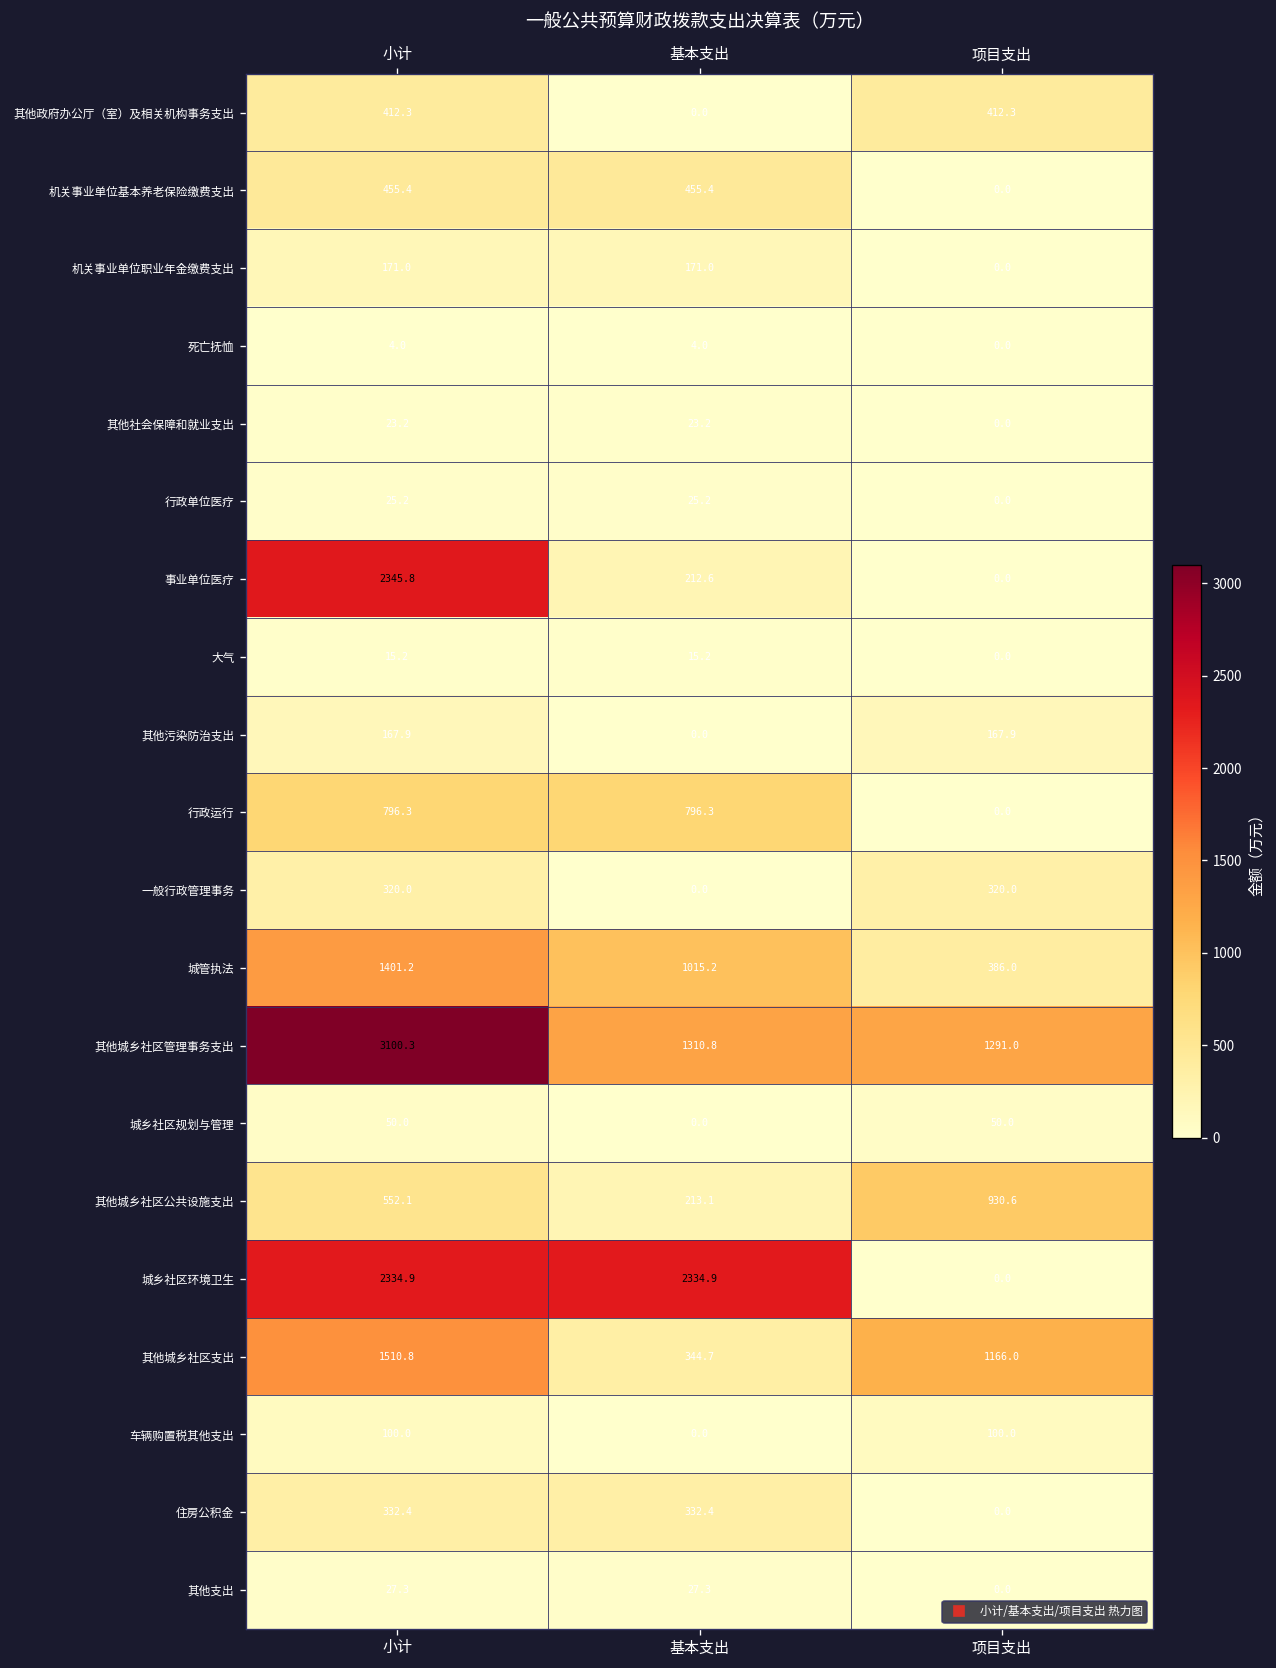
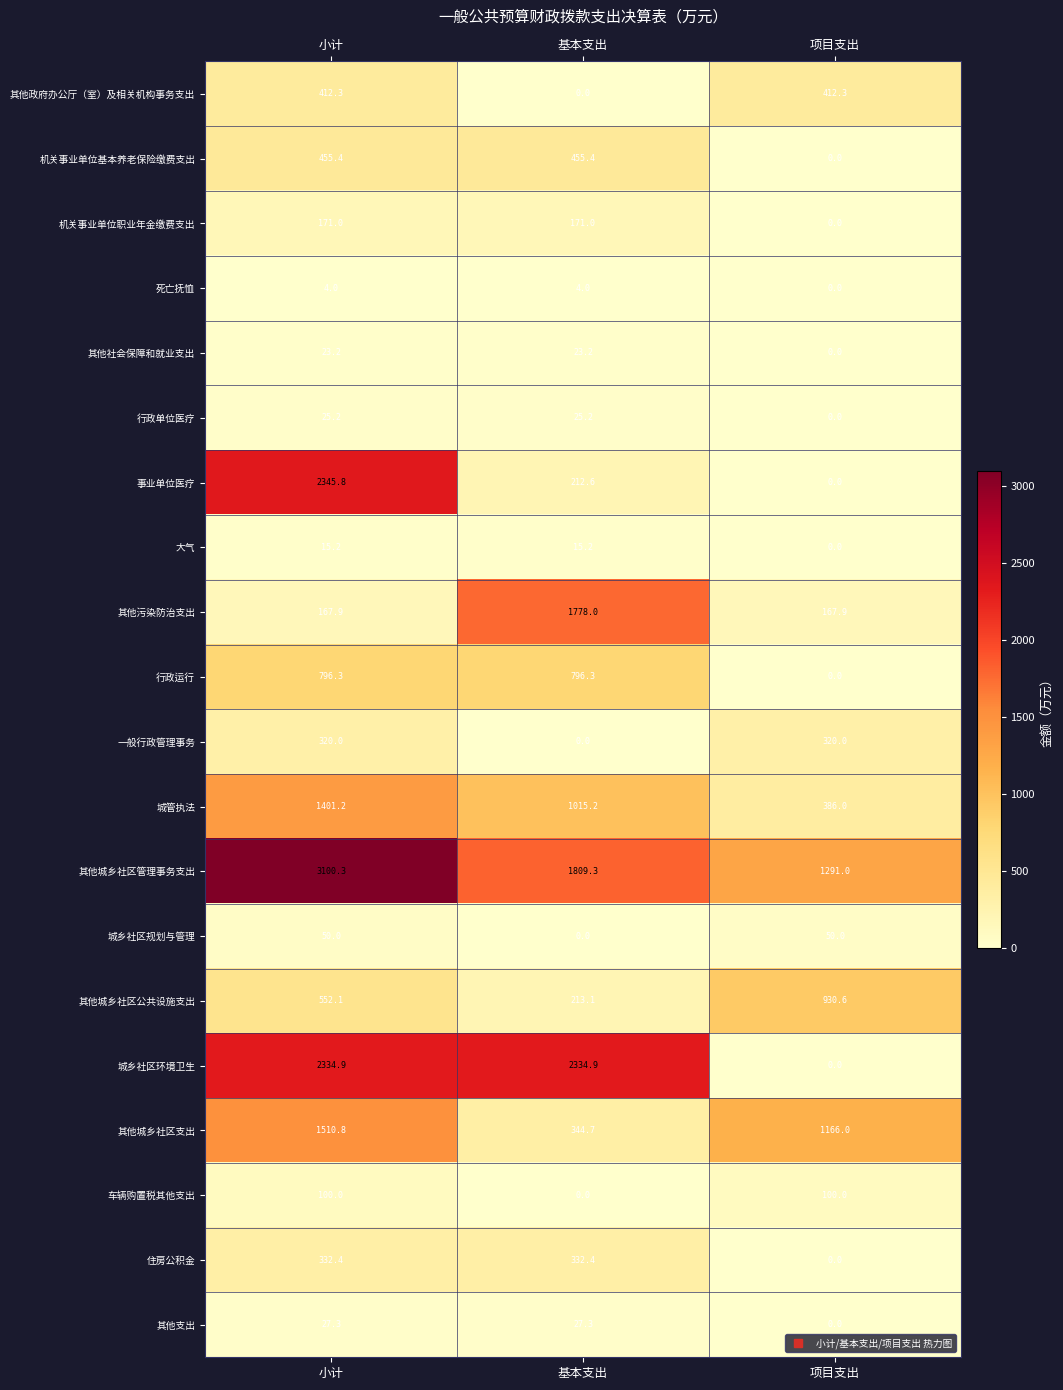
  {
    "其他政府办公厅（室）及相关机构事务支出": {
      "小计": 412.3,
      "基本支出": 0.0,
      "项目支出": 412.3
    },
    "机关事业单位基本养老保险缴费支出": {
      "小计": 455.4,
      "基本支出": 455.4,
      "项目支出": 0.0
    },
    "机关事业单位职业年金缴费支出": {
      "小计": 171.0,
      "基本支出": 171.0,
      "项目支出": 0.0
    },
    "死亡抚恤": {
      "小计": 4.0,
      "基本支出": 4.0,
      "项目支出": 0.0
    },
    "其他社会保障和就业支出": {
      "小计": 23.2,
      "基本支出": 23.2,
      "项目支出": 0.0
    },
    "行政单位医疗": {
      "小计": 25.2,
      "基本支出": 25.2,
      "项目支出": 0.0
    },
    "事业单位医疗": {
      "小计": 2345.8,
      "基本支出": 212.6,
      "项目支出": 0.0
    },
    "大气": {
      "小计": 15.2,
      "基本支出": 15.2,
      "项目支出": 0.0
    },
    "其他污染防治支出": {
      "小计": 167.9,
-     "基本支出": 0.0,
+     "基本支出": 1778.0,
      "项目支出": 167.9
    },
    "行政运行": {
      "小计": 796.3,
      "基本支出": 796.3,
      "项目支出": 0.0
    },
    "一般行政管理事务": {
      "小计": 320.0,
      "基本支出": 0.0,
      "项目支出": 320.0
    },
    "城管执法": {
      "小计": 1401.2,
      "基本支出": 1015.2,
      "项目支出": 386.0
    },
    "其他城乡社区管理事务支出": {
      "小计": 3100.3,
-     "基本支出": 1310.8,
+     "基本支出": 1809.3,
      "项目支出": 1291.0
    },
    "城乡社区规划与管理": {
      "小计": 50.0,
      "基本支出": 0.0,
      "项目支出": 50.0
    },
    "其他城乡社区公共设施支出": {
      "小计": 552.1,
      "基本支出": 213.1,
      "项目支出": 930.6
    },
    "城乡社区环境卫生": {
      "小计": 2334.9,
      "基本支出": 2334.9,
      "项目支出": 0.0
    },
    "其他城乡社区支出": {
      "小计": 1510.8,
      "基本支出": 344.7,
      "项目支出": 1166.0
    },
    "车辆购置税其他支出": {
      "小计": 100.0,
      "基本支出": 0.0,
      "项目支出": 100.0
    },
    "住房公积金": {
      "小计": 332.4,
      "基本支出": 332.4,
      "项目支出": 0.0
    },
    "其他支出": {
      "小计": 27.3,
      "基本支出": 27.3,
      "项目支出": 0.0
    }
  }
